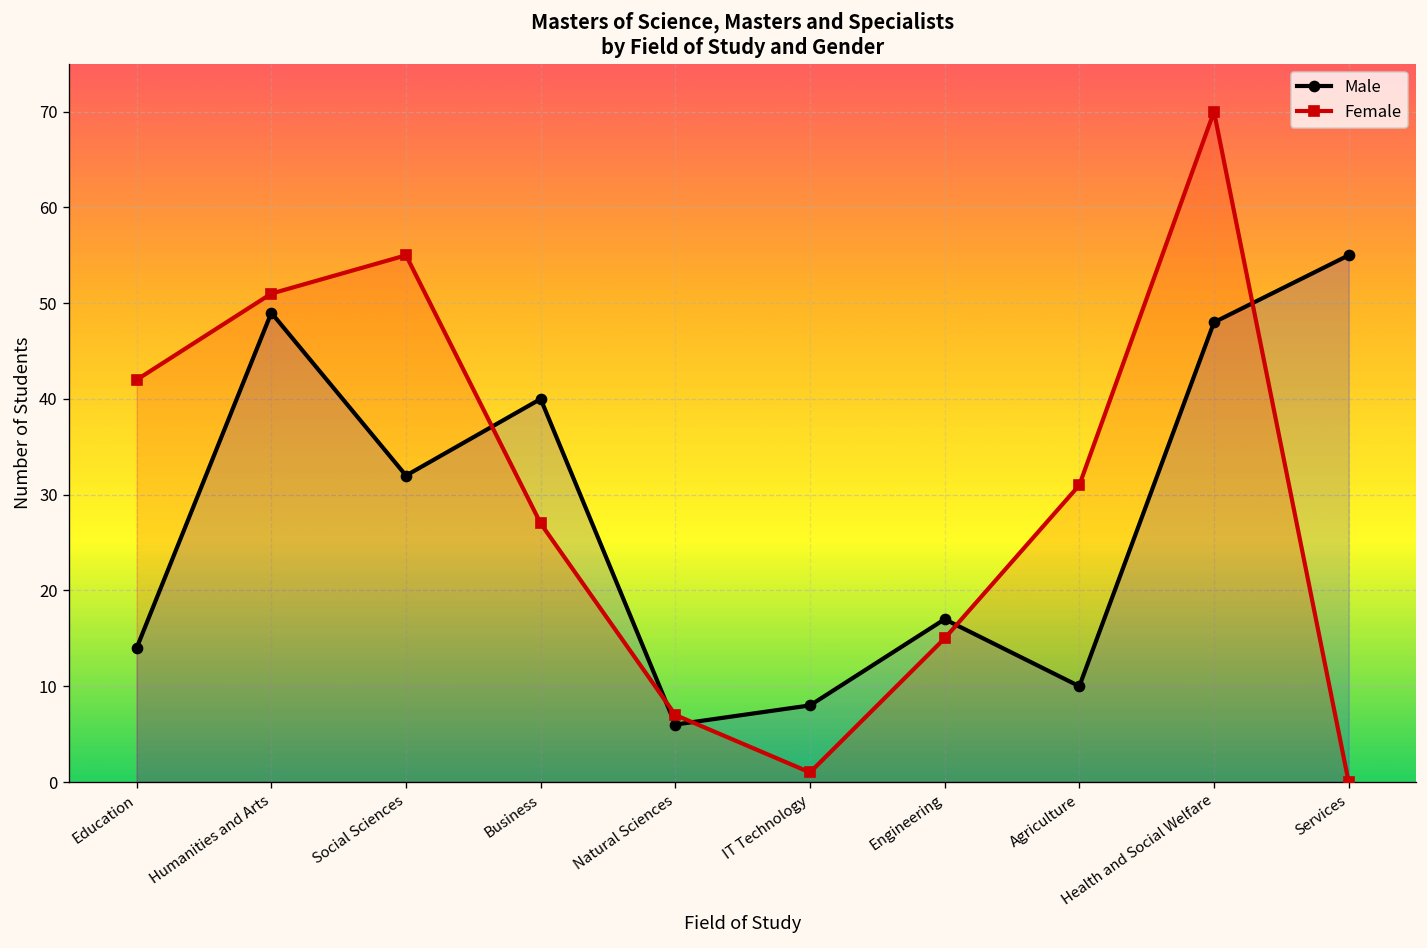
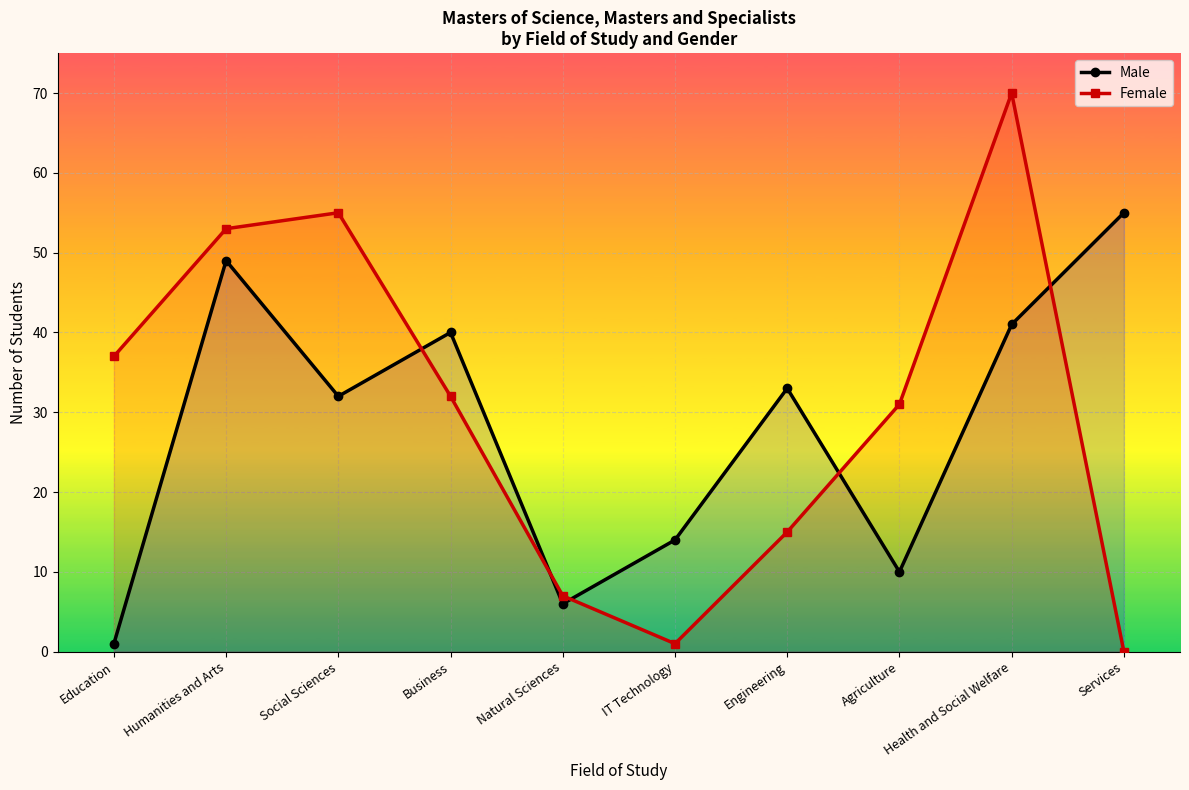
  {
    "Male": {
-     "Education": 14,
+     "Education": 1,
      "Humanities and Arts": 49,
      "Social Sciences": 32,
      "Business": 40,
      "Natural Sciences": 6,
-     "IT Technology": 8,
-     "Engineering": 17,
+     "IT Technology": 14,
+     "Engineering": 33,
      "Agriculture": 10,
-     "Health and Social Welfare": 48,
+     "Health and Social Welfare": 41,
      "Services": 55
    },
    "Female": {
-     "Education": 42,
-     "Humanities and Arts": 51,
+     "Education": 37,
+     "Humanities and Arts": 53,
      "Social Sciences": 55,
-     "Business": 27,
+     "Business": 32,
      "Natural Sciences": 7,
      "IT Technology": 1,
      "Engineering": 15,
      "Agriculture": 31,
      "Health and Social Welfare": 70,
      "Services": 0
    }
  }
